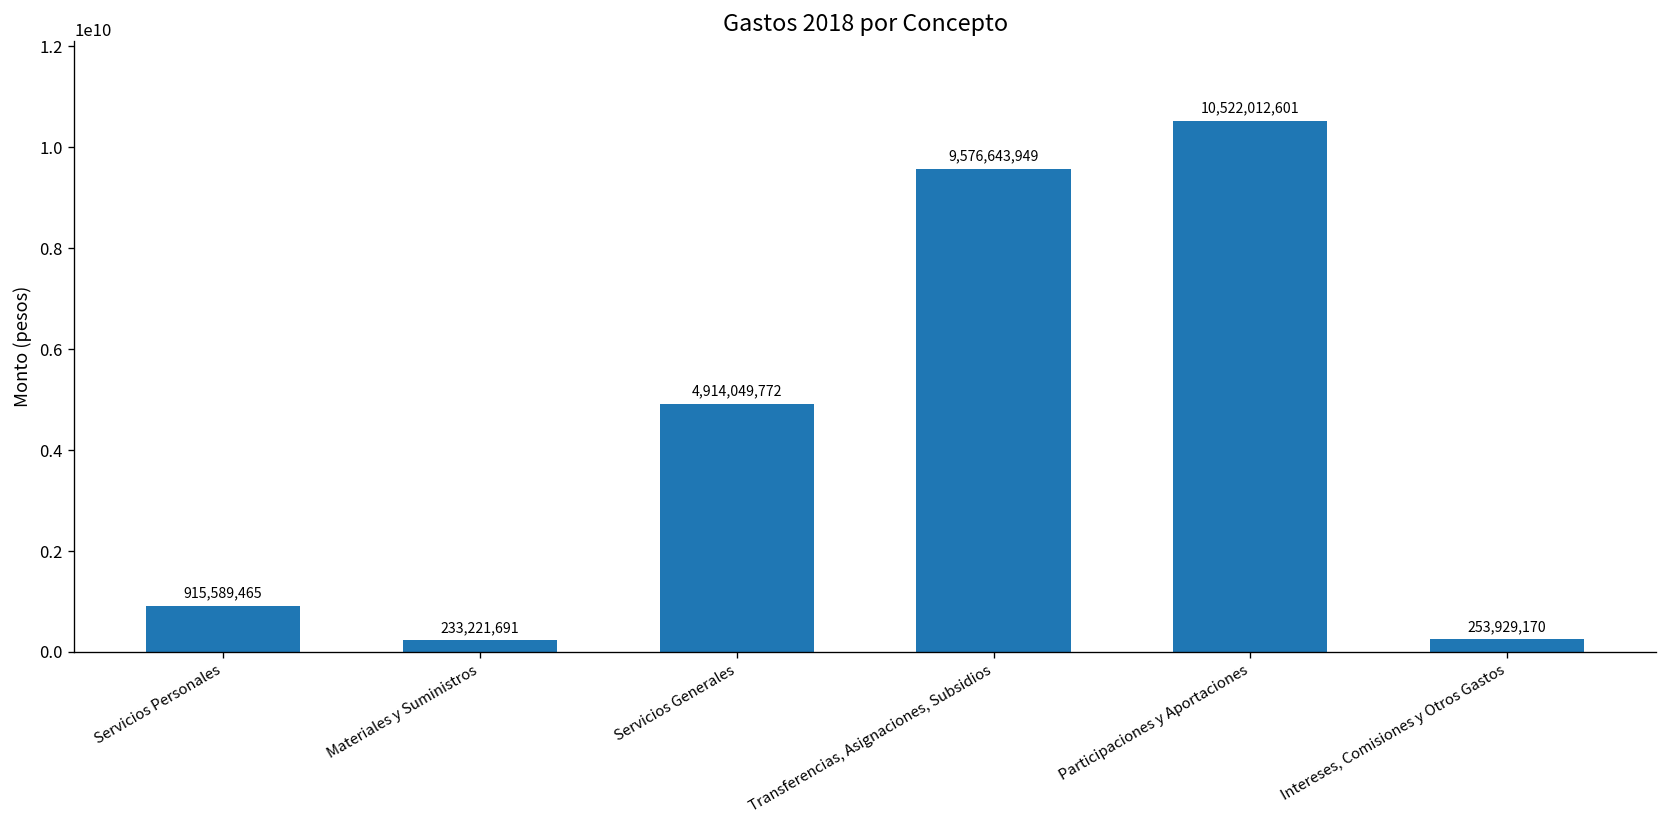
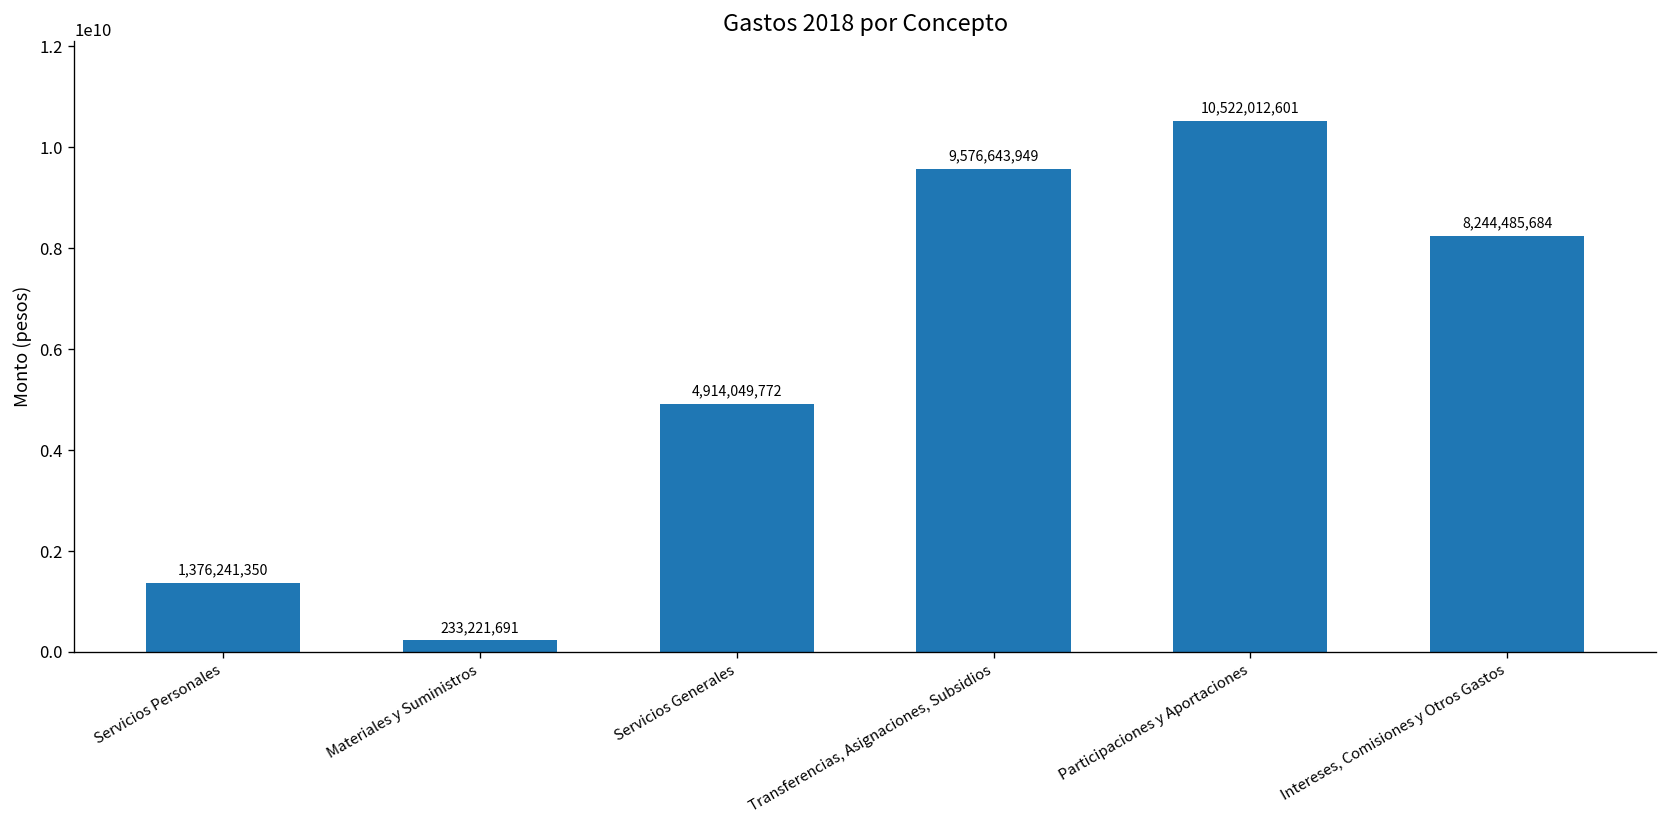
  {
-   "Servicios Personales": "915,589,465",
+   "Servicios Personales": "1,376,241,350",
    "Materiales y Suministros": "233,221,691",
    "Servicios Generales": "4,914,049,772",
    "Transferencias, Asignaciones, Subsidios": "9,576,643,949",
    "Participaciones y Aportaciones": "10,522,012,601",
-   "Intereses, Comisiones y Otros Gastos": "253,929,170"
+   "Intereses, Comisiones y Otros Gastos": "8,244,485,684"
  }
